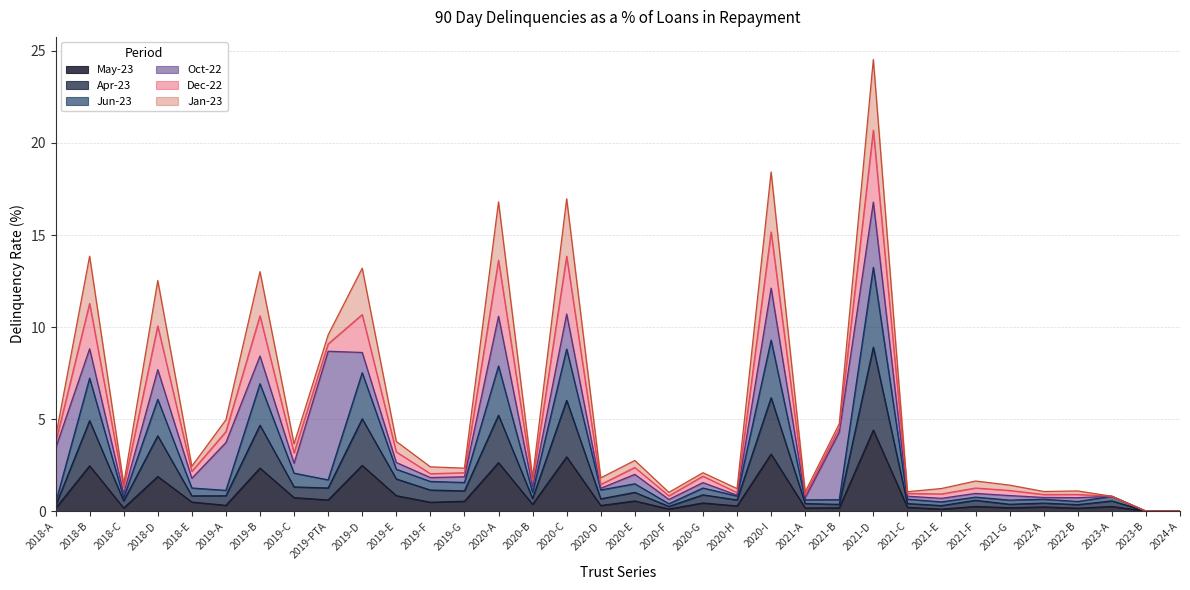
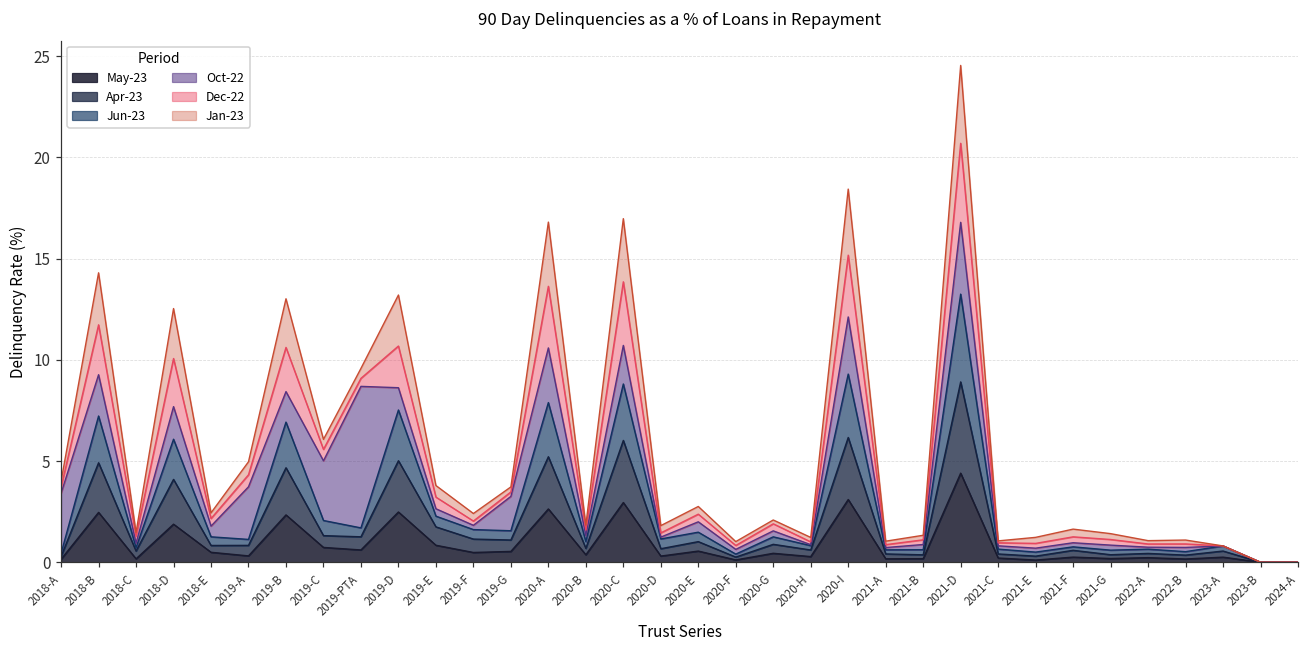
  {
    "Oct-22": {
      "2018-A": 3.0,
-     "2018-B": 1.6,
+     "2018-B": 2.0,
      "2018-C": 0.2,
      "2018-D": 1.6,
      "2018-E": 0.5,
      "2019-A": 2.6,
      "2019-B": 1.5,
-     "2019-C": 0.5,
+     "2019-C": 2.9,
      "2019-PTA": 7.0,
      "2019-D": 1.1,
      "2019-E": 0.4,
      "2019-F": 0.2,
-     "2019-G": 0.3,
+     "2019-G": 1.7,
      "2020-A": 2.7,
      "2020-B": 0.3,
      "2020-C": 1.9,
      "2020-E": 0.5,
      "2020-F": 0.2,
      "2020-G": 0.3,
      "2020-I": 2.8,
-     "2021-B": 3.7,
+     "2021-B": 0.3,
      "2021-D": 3.5,
      "2021-C": 0.2,
      "2021-E": 0.2,
      "2021-F": 0.2,
      "2021-G": 0.2,
      "2022-B": 0.2
    }
  }
